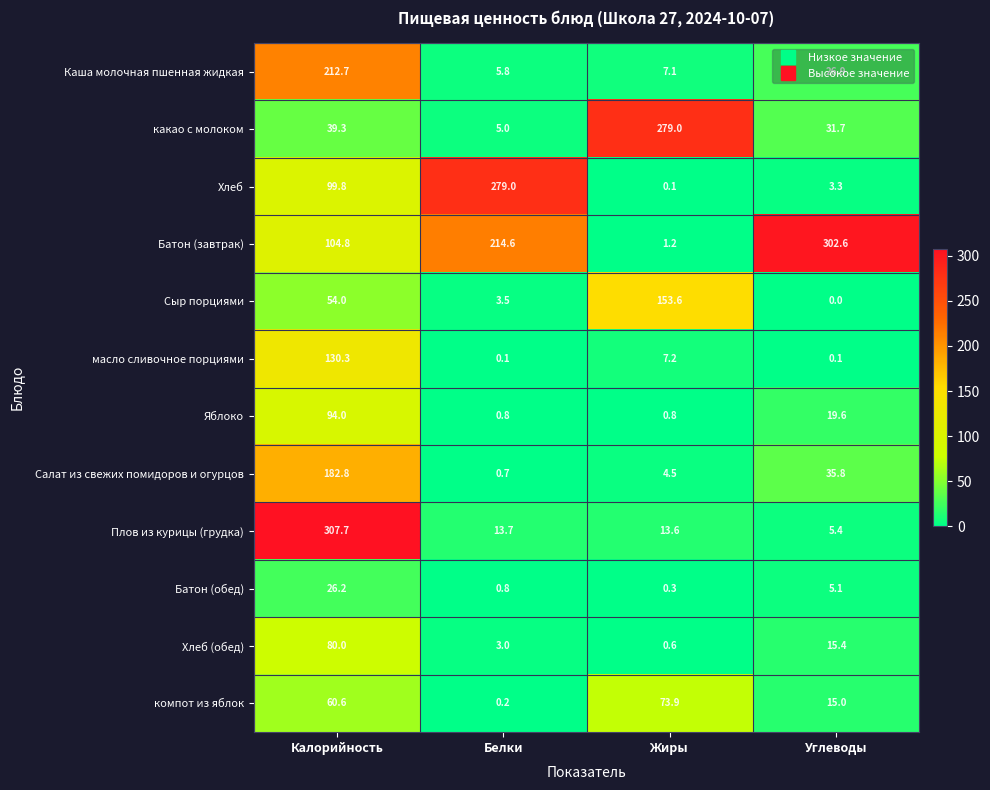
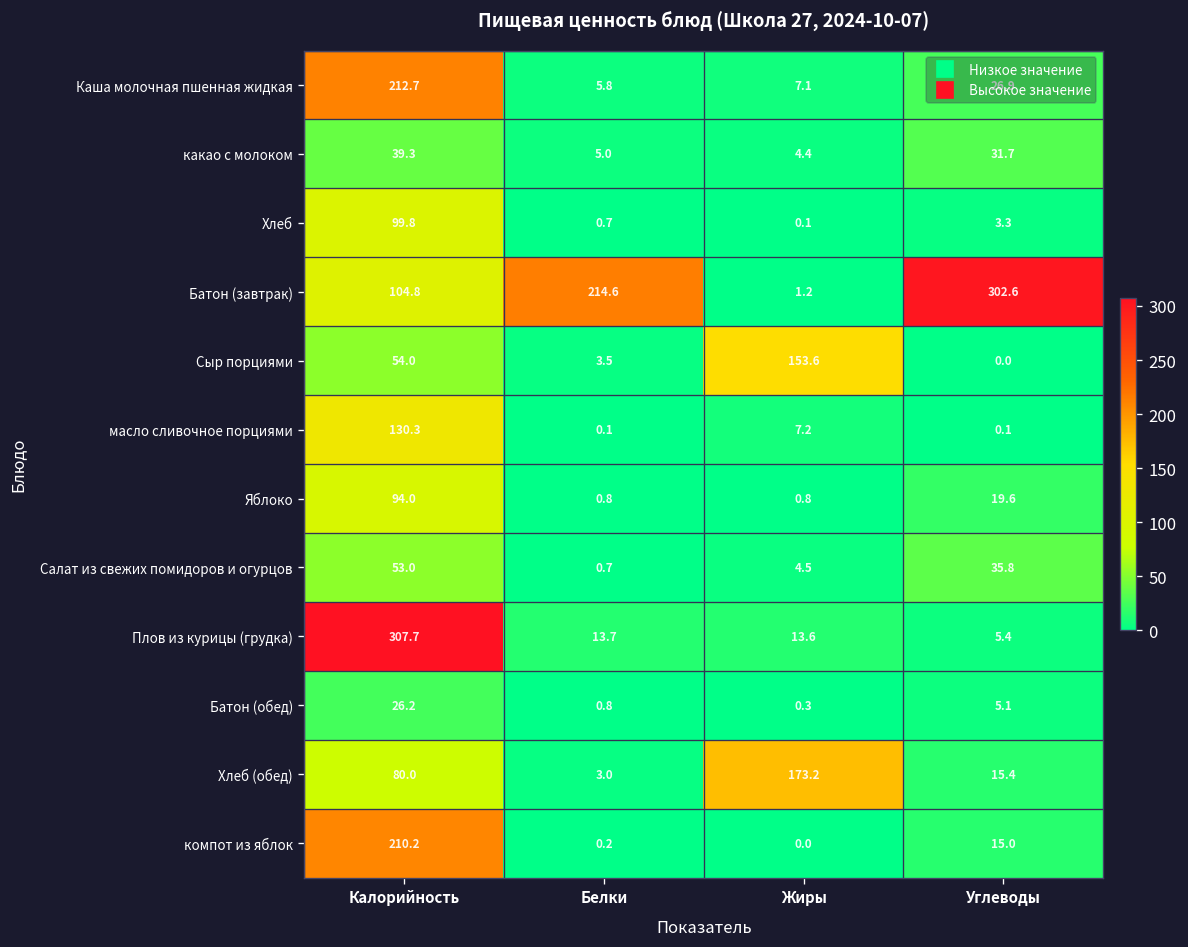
  {
    "Каша молочная пшенная жидкая": {
      "Калорийность": 212.7,
      "Белки": 5.8,
      "Жиры": 7.1
    },
    "какао с молоком": {
      "Калорийность": 39.3,
      "Белки": 5.0,
-     "Жиры": 279.0,
+     "Жиры": 4.4,
      "Углеводы": 31.7
    },
    "Хлеб": {
      "Калорийность": 99.8,
-     "Белки": 279.0,
+     "Белки": 0.7,
      "Жиры": 0.1,
      "Углеводы": 3.3
    },
    "Батон (завтрак)": {
      "Калорийность": 104.8,
      "Белки": 214.6,
      "Жиры": 1.2,
      "Углеводы": 302.6
    },
    "Сыр порциями": {
      "Калорийность": 54.0,
      "Белки": 3.5,
      "Жиры": 153.6,
      "Углеводы": 0.0
    },
    "масло сливочное порциями": {
      "Калорийность": 130.3,
      "Белки": 0.1,
      "Жиры": 7.2,
      "Углеводы": 0.1
    },
    "Яблоко": {
      "Калорийность": 94.0,
      "Белки": 0.8,
      "Жиры": 0.8,
      "Углеводы": 19.6
    },
    "Салат из свежих помидоров и огурцов": {
-     "Калорийность": 182.8,
+     "Калорийность": 53.0,
      "Белки": 0.7,
      "Жиры": 4.5,
      "Углеводы": 35.8
    },
    "Плов из курицы (грудка)": {
      "Калорийность": 307.7,
      "Белки": 13.7,
      "Жиры": 13.6,
      "Углеводы": 5.4
    },
    "Батон (обед)": {
      "Калорийность": 26.2,
      "Белки": 0.8,
      "Жиры": 0.3,
      "Углеводы": 5.1
    },
    "Хлеб (обед)": {
      "Калорийность": 80.0,
      "Белки": 3.0,
-     "Жиры": 0.6,
+     "Жиры": 173.2,
      "Углеводы": 15.4
    },
    "компот из яблок": {
-     "Калорийность": 60.6,
+     "Калорийность": 210.2,
      "Белки": 0.2,
-     "Жиры": 73.9,
+     "Жиры": 0.0,
      "Углеводы": 15.0
    }
  }
